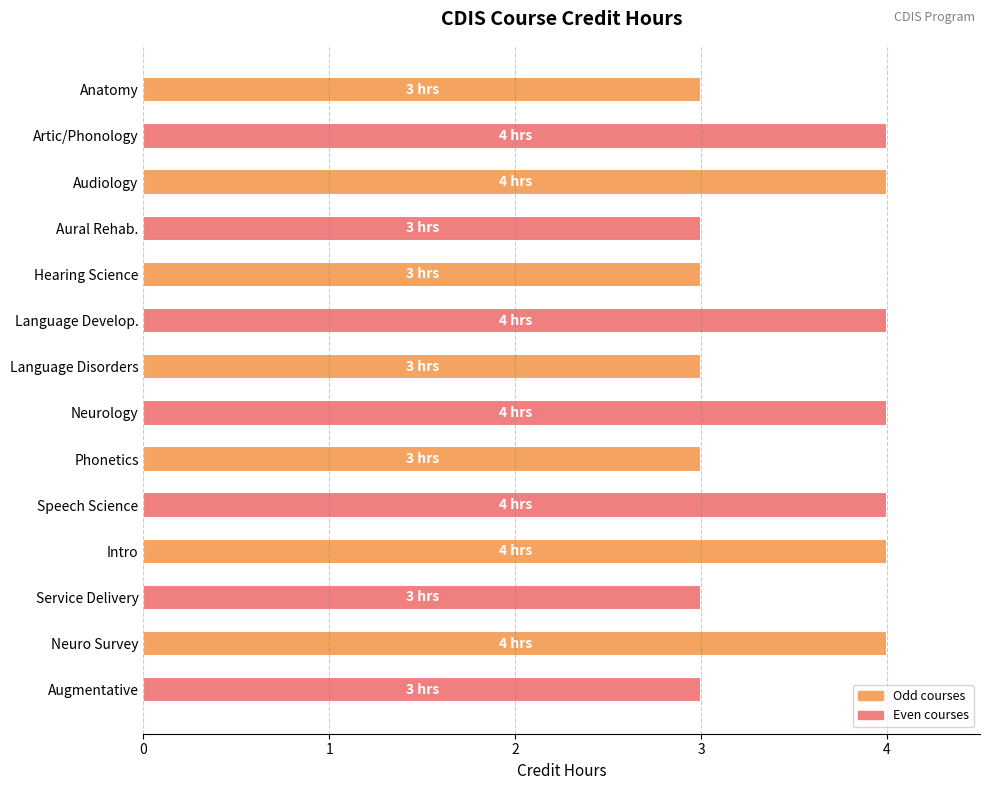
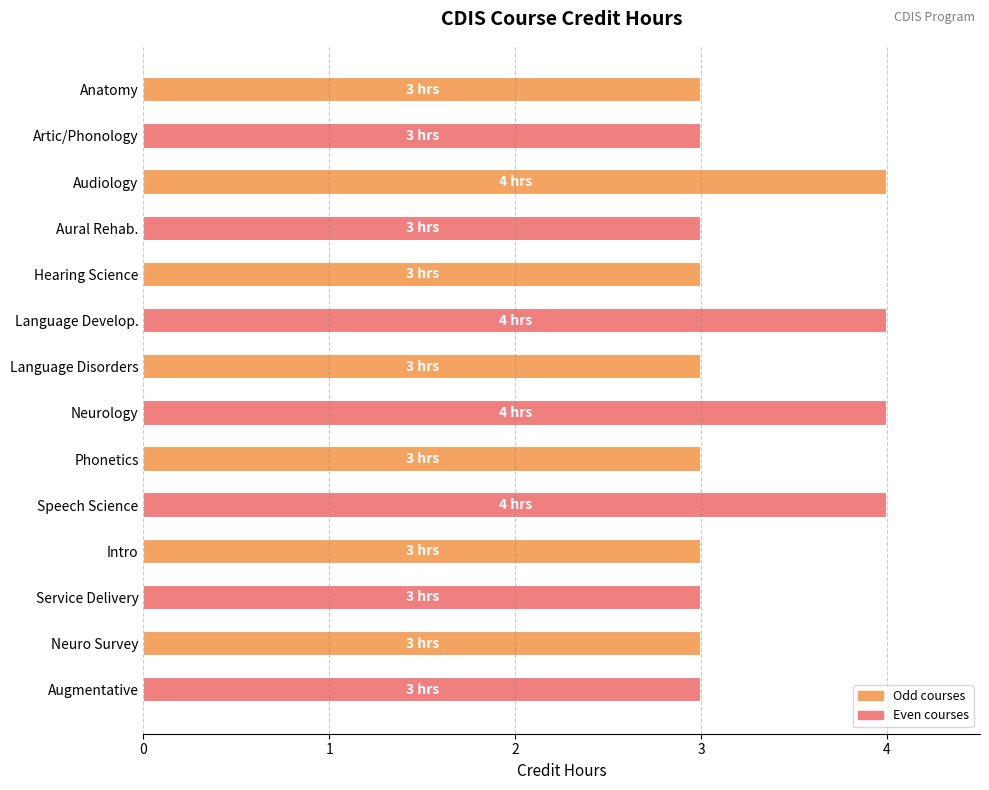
  {
    "Anatomy": 3,
-   "Artic/Phonology": 4,
+   "Artic/Phonology": 3,
    "Audiology": 4,
    "Aural Rehab.": 3,
    "Hearing Science": 3,
    "Language Develop.": 4,
    "Language Disorders": 3,
    "Neurology": 4,
    "Phonetics": 3,
    "Speech Science": 4,
-   "Intro": 4,
+   "Intro": 3,
    "Service Delivery": 3,
-   "Neuro Survey": 4,
+   "Neuro Survey": 3,
    "Augmentative": 3
  }
